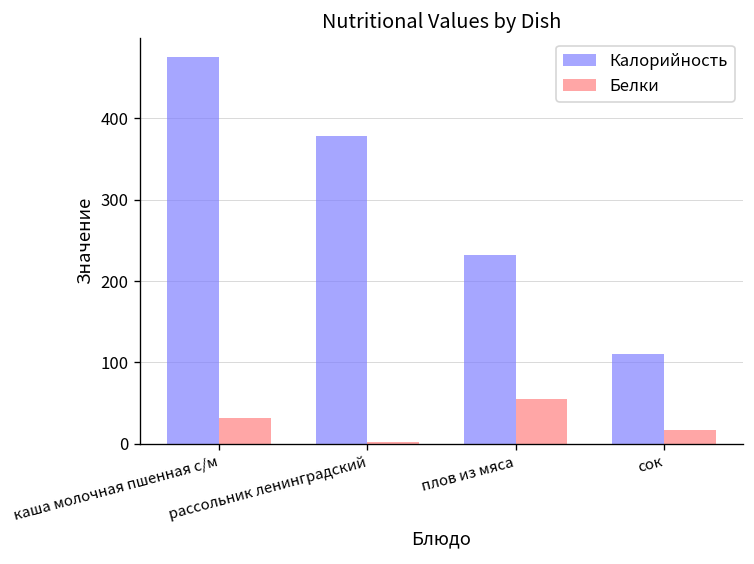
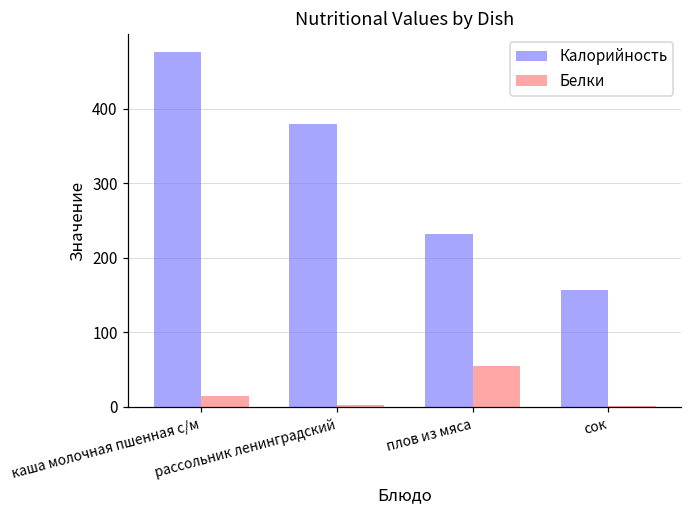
  {
    "Калорийность": {
      "каша молочная пшенная с/м": 480,
      "рассольник ленинградский": 380,
      "плов из мяса": 230,
-     "сок": 110
+     "сок": 160
    },
    "Белки": {
-     "каша молочная пшенная с/м": 30,
+     "каша молочная пшенная с/м": 10,
      "плов из мяса": 50,
-     "сок": 20
+     "сок": 0
    }
  }
